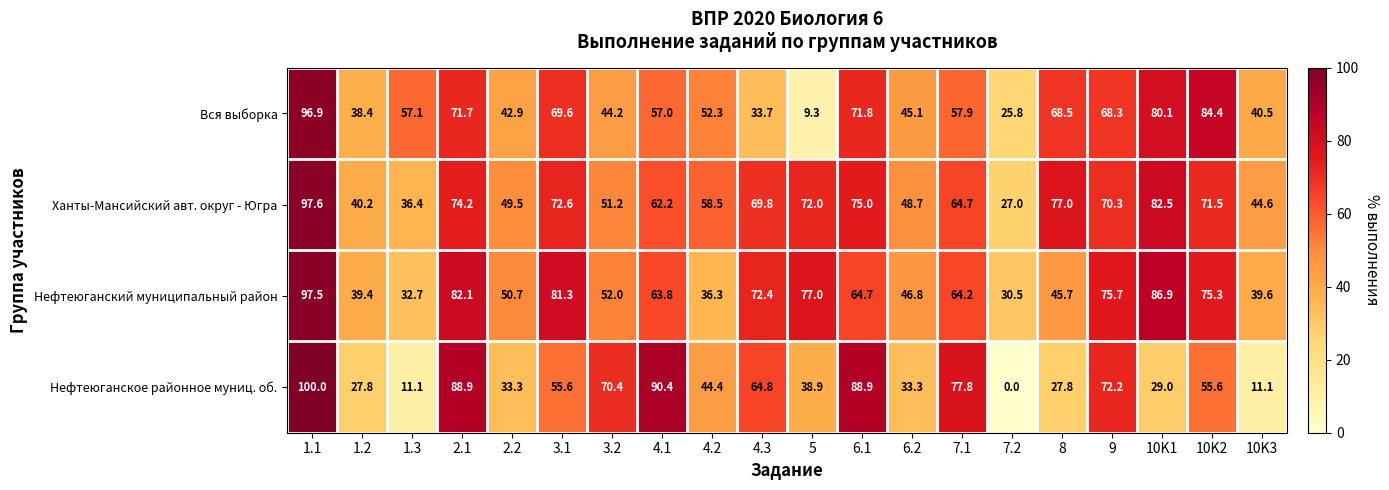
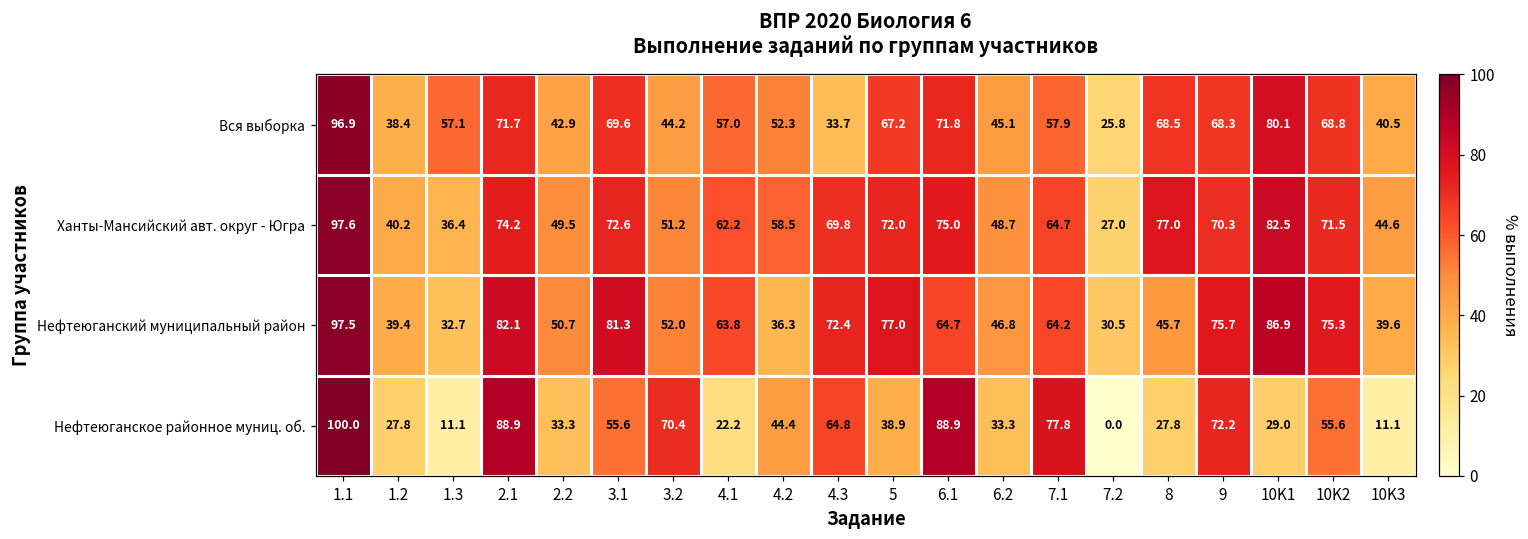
  {
    "Вся выборка": {
      "1.1": 96.9,
      "1.2": 38.4,
      "1.3": 57.1,
      "2.1": 71.7,
      "2.2": 42.9,
      "3.1": 69.6,
      "3.2": 44.2,
      "4.1": 57.0,
      "4.2": 52.3,
      "4.3": 33.7,
-     "5": 9.3,
+     "5": 67.2,
      "6.1": 71.8,
      "6.2": 45.1,
      "7.1": 57.9,
      "7.2": 25.8,
      "8": 68.5,
      "9": 68.3,
      "10K1": 80.1,
-     "10K2": 84.4,
+     "10K2": 68.8,
      "10K3": 40.5
    },
    "Ханты-Мансийский авт. округ - Югра": {
      "1.1": 97.6,
      "1.2": 40.2,
      "1.3": 36.4,
      "2.1": 74.2,
      "2.2": 49.5,
      "3.1": 72.6,
      "3.2": 51.2,
      "4.1": 62.2,
      "4.2": 58.5,
      "4.3": 69.8,
      "5": 72.0,
      "6.1": 75.0,
      "6.2": 48.7,
      "7.1": 64.7,
      "7.2": 27.0,
      "8": 77.0,
      "9": 70.3,
      "10K1": 82.5,
      "10K2": 71.5,
      "10K3": 44.6
    },
    "Нефтеюганский муниципальный район": {
      "1.1": 97.5,
      "1.2": 39.4,
      "1.3": 32.7,
      "2.1": 82.1,
      "2.2": 50.7,
      "3.1": 81.3,
      "3.2": 52.0,
      "4.1": 63.8,
      "4.2": 36.3,
      "4.3": 72.4,
      "5": 77.0,
      "6.1": 64.7,
      "6.2": 46.8,
      "7.1": 64.2,
      "7.2": 30.5,
      "8": 45.7,
      "9": 75.7,
      "10K1": 86.9,
      "10K2": 75.3,
      "10K3": 39.6
    },
    "Нефтеюганское районное муниц. об.": {
      "1.1": 100.0,
      "1.2": 27.8,
      "1.3": 11.1,
      "2.1": 88.9,
      "2.2": 33.3,
      "3.1": 55.6,
      "3.2": 70.4,
-     "4.1": 90.4,
+     "4.1": 22.2,
      "4.2": 44.4,
      "4.3": 64.8,
      "5": 38.9,
      "6.1": 88.9,
      "6.2": 33.3,
      "7.1": 77.8,
      "7.2": 0.0,
      "8": 27.8,
      "9": 72.2,
      "10K1": 29.0,
      "10K2": 55.6,
      "10K3": 11.1
    }
  }
